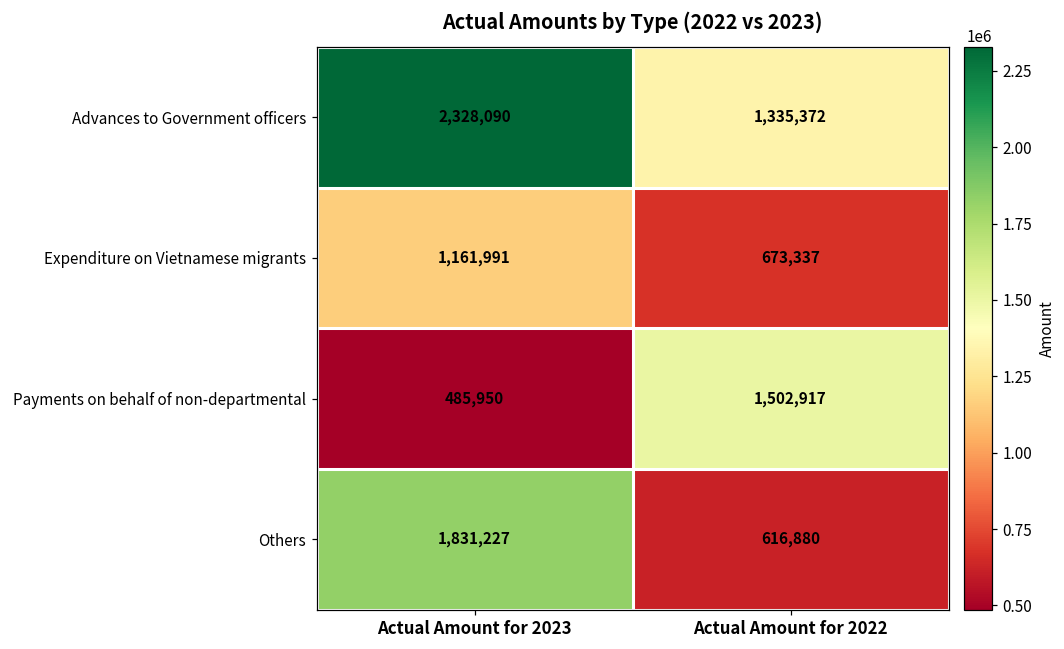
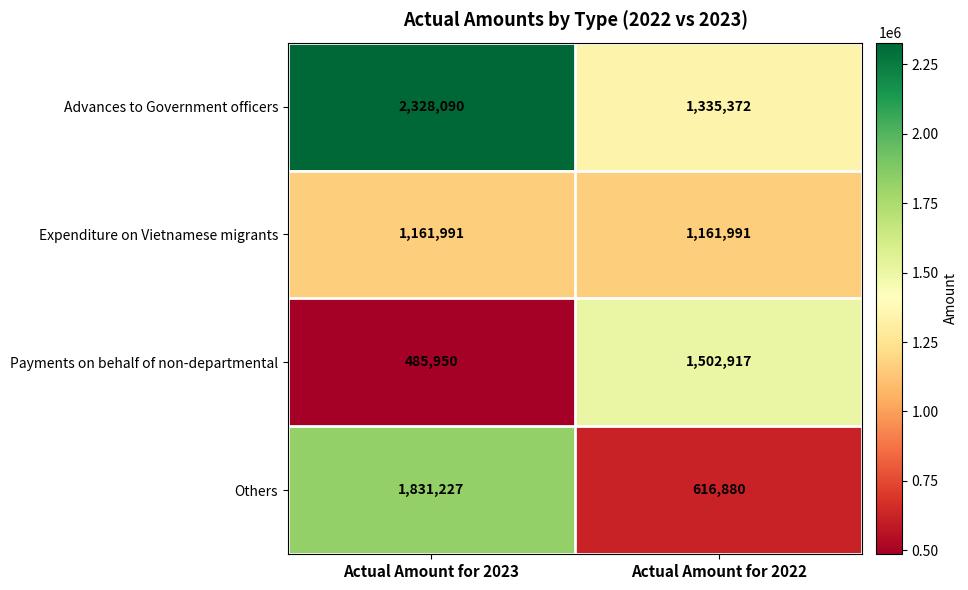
  {
    "Advances to Government officers": {
      "Actual Amount for 2023": "2,328,090",
      "Actual Amount for 2022": "1,335,372"
    },
    "Expenditure on Vietnamese migrants": {
      "Actual Amount for 2023": "1,161,991",
-     "Actual Amount for 2022": "673,337"
+     "Actual Amount for 2022": "1,161,991"
    },
    "Payments on behalf of non-departmental": {
      "Actual Amount for 2023": "485,950",
      "Actual Amount for 2022": "1,502,917"
    },
    "Others": {
      "Actual Amount for 2023": "1,831,227",
      "Actual Amount for 2022": "616,880"
    }
  }
